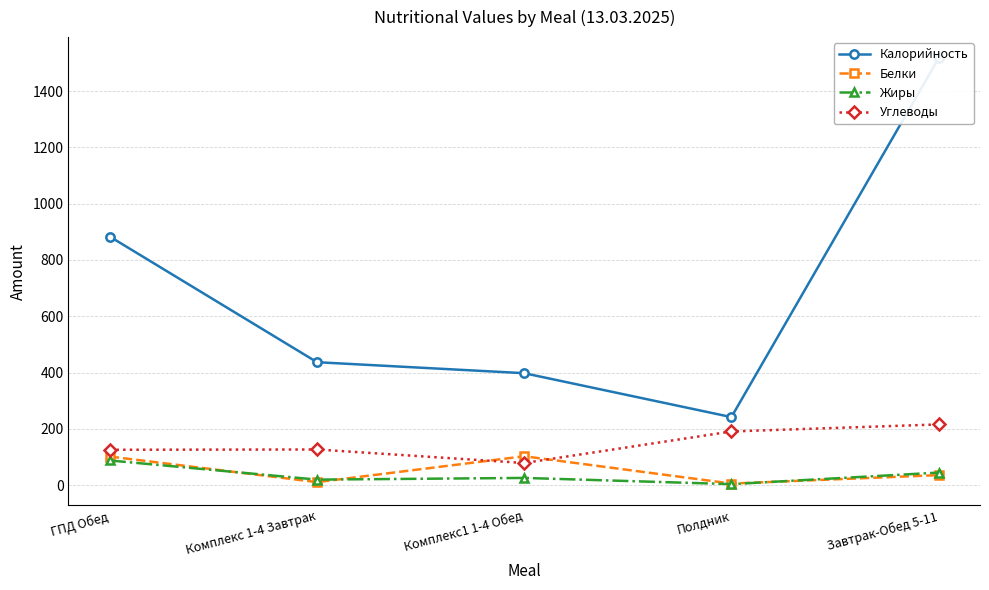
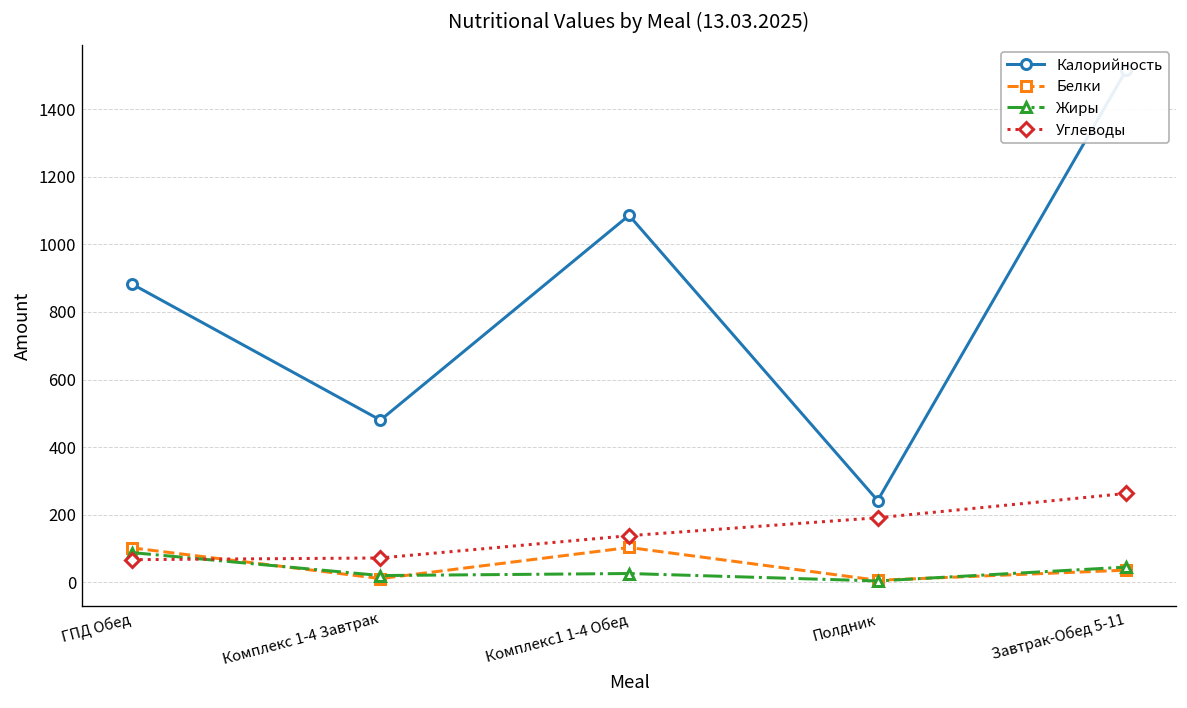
  {
    "Калорийность": {
      "ГПД Обед": 880,
-     "Комплекс 1-4 Завтрак": 440,
-     "Комплекс1 1-4 Обед": 400,
+     "Комплекс 1-4 Завтрак": 480,
+     "Комплекс1 1-4 Обед": 1090,
      "Полдник": 240
    },
    "Белки": {
      "ГПД Обед": 100,
      "Комплекс 1-4 Завтрак": 10,
      "Комплекс1 1-4 Обед": 100
    },
    "Жиры": {
      "ГПД Обед": 90,
      "Комплекс 1-4 Завтрак": 20,
      "Комплекс1 1-4 Обед": 30
    },
    "Углеводы": {
-     "ГПД Обед": 130,
-     "Комплекс 1-4 Завтрак": 130,
-     "Комплекс1 1-4 Обед": 80,
+     "ГПД Обед": 70,
+     "Комплекс 1-4 Завтрак": 70,
+     "Комплекс1 1-4 Обед": 140,
      "Полдник": 190,
-     "Завтрак-Обед 5-11": 220
+     "Завтрак-Обед 5-11": 260
    }
  }
